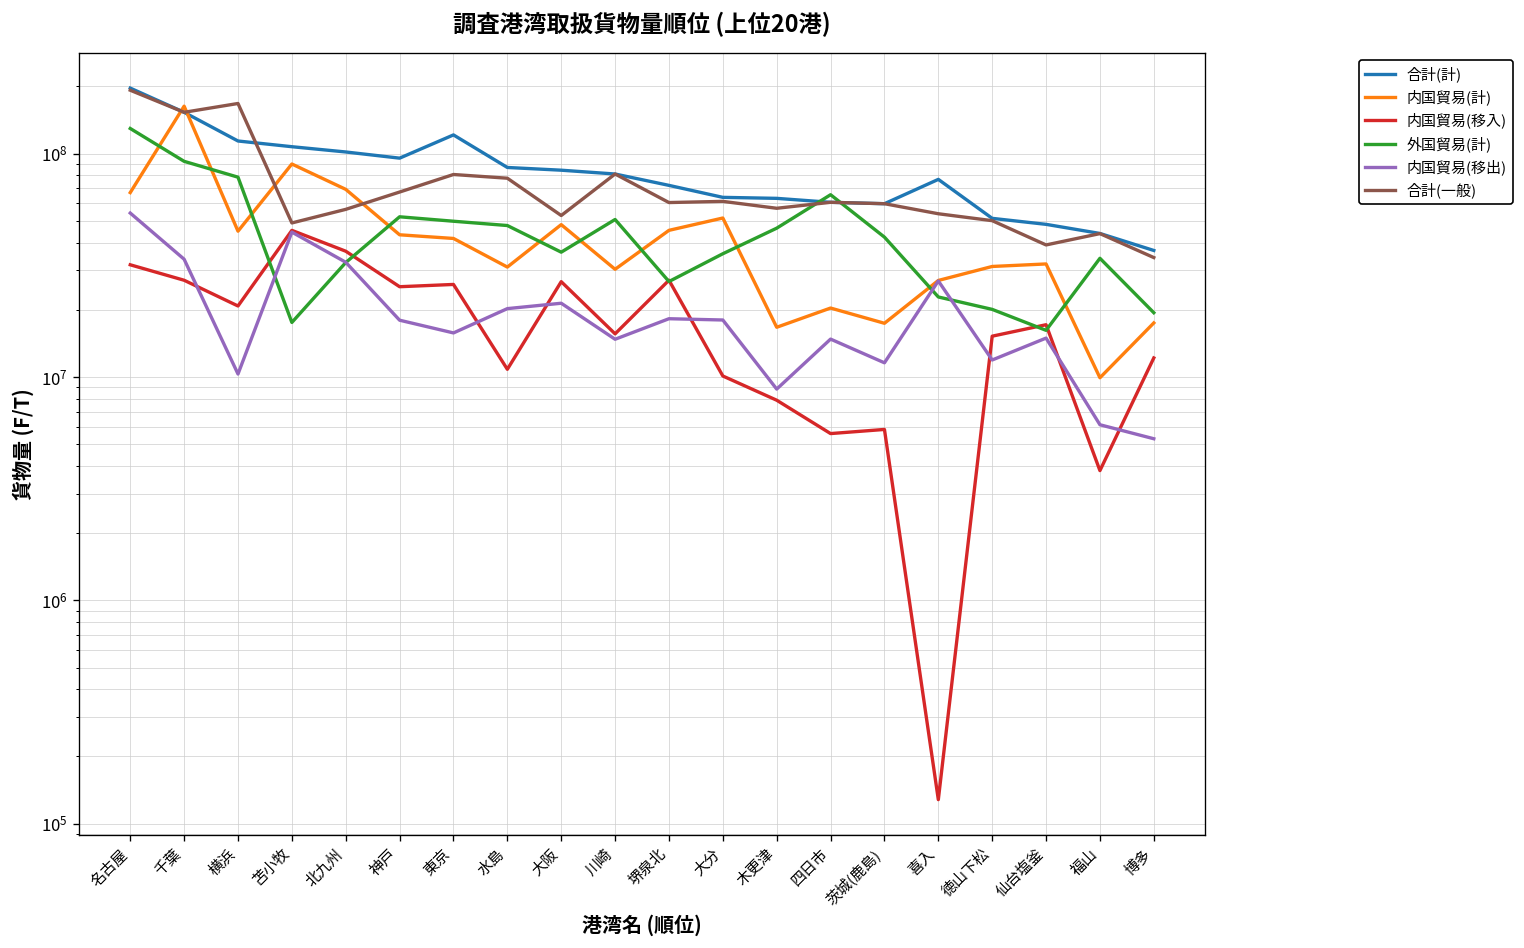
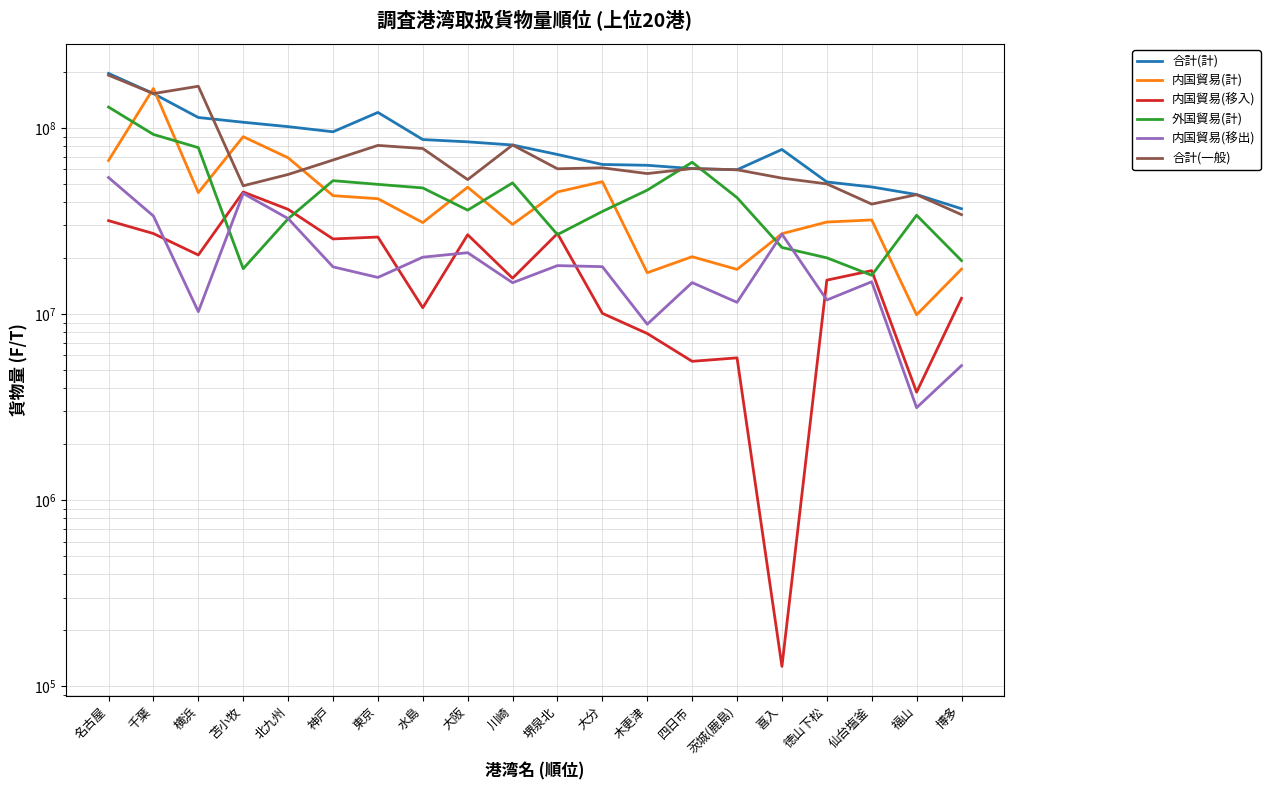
  {
    "合計(計)": {
      "横浜": 110000000,
      "苫小牧": 110000000,
      "北九州": 100000000,
      "神戸": 100000000,
      "東京": 120000000,
      "水島": 90000000,
      "大阪": 80000000,
      "堺泉北": 72000000,
      "大分": 64000000,
      "木更津": 63000000,
      "喜入": 77000000,
      "仙台塩釜": 48000000,
      "博多": 37000000
    },
    "内国貿易(計)": {
      "名古屋": 67000000,
      "千葉": 160000000,
      "横浜": 45000000,
      "苫小牧": 90000000,
      "北九州": 69000000,
      "神戸": 43000000,
      "東京": 42000000,
      "水島": 31000000,
      "大阪": 48000000,
      "川崎": 30000000,
      "堺泉北": 45000000,
      "大分": 52000000,
      "木更津": 17000000,
      "四日市": 20000000,
      "茨城(鹿島)": 17000000,
      "徳山下松": 31000000,
      "仙台塩釜": 32000000,
      "福山": 10000000,
      "博多": 17000000
    },
    "内国貿易(移入)": {
      "名古屋": 32000000,
      "千葉": 27000000,
      "横浜": 21000000,
      "北九州": 37000000,
      "神戸": 25000000,
      "東京": 26000000,
      "水島": 11000000,
      "大阪": 27000000,
      "川崎": 16000000,
      "大分": 10000000,
      "木更津": 7900000,
      "四日市": 5600000,
      "茨城(鹿島)": 5800000,
      "喜入": 130000,
      "徳山下松": 15000000,
      "仙台塩釜": 17000000,
      "福山": 3800000,
      "博多": 12000000
    },
    "外国貿易(計)": {
      "名古屋": 130000000,
      "千葉": 90000000,
      "横浜": 78000000,
      "苫小牧": 18000000,
      "神戸": 52000000,
      "東京": 50000000,
      "水島": 48000000,
      "大阪": 36000000,
      "川崎": 51000000,
      "大分": 36000000,
      "木更津": 46000000,
      "四日市": 65000000,
      "茨城(鹿島)": 42000000,
      "喜入": 23000000,
      "徳山下松": 20000000,
      "仙台塩釜": 16000000,
      "福山": 34000000,
      "博多": 19000000
    },
    "内国貿易(移出)": {
      "名古屋": 54000000,
      "千葉": 34000000,
      "横浜": 10000000,
      "神戸": 18000000,
      "東京": 16000000,
      "水島": 20000000,
      "大阪": 21000000,
      "川崎": 15000000,
      "堺泉北": 18000000,
      "大分": 18000000,
      "木更津": 9000000,
      "四日市": 15000000,
      "茨城(鹿島)": 12000000,
      "徳山下松": 12000000,
      "仙台塩釜": 15000000,
-     "福山": 6100000,
+     "福山": 3100000,
      "博多": 5300000
    },
    "合計(一般)": {
      "横浜": 170000000,
      "苫小牧": 49000000,
      "北九州": 56000000,
      "神戸": 67000000,
      "東京": 81000000,
      "水島": 78000000,
      "大阪": 53000000,
      "堺泉北": 60000000,
      "大分": 61000000,
      "木更津": 57000000,
      "喜入": 54000000,
      "仙台塩釜": 39000000,
      "博多": 34000000
    }
  }
